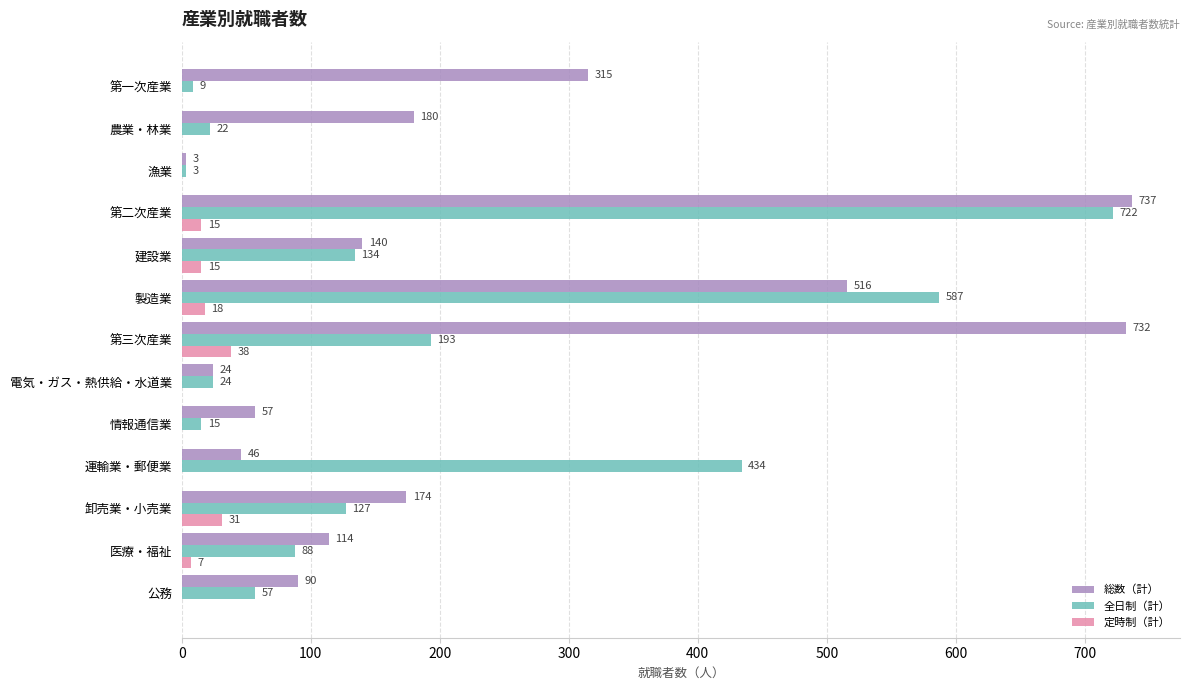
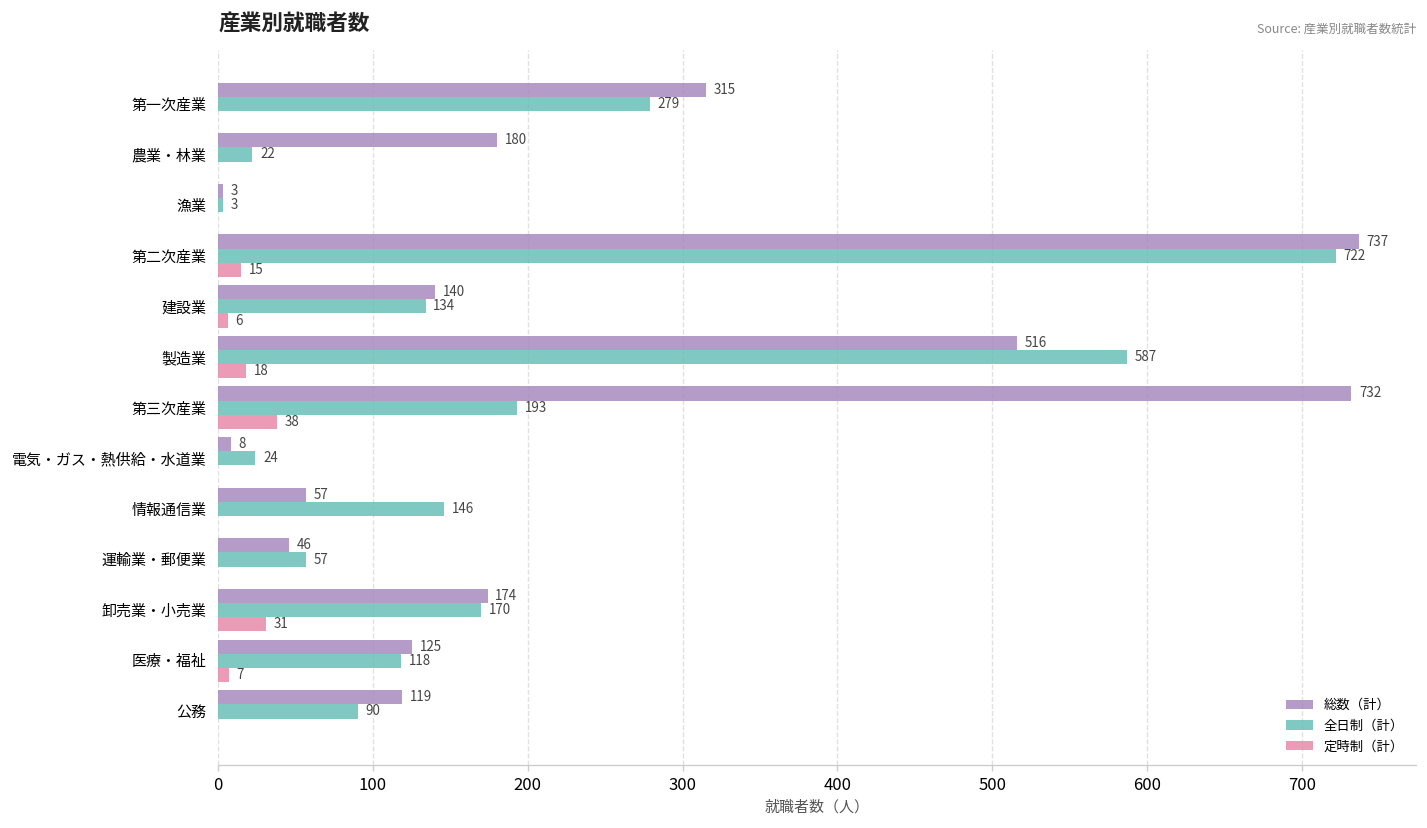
  {
    "総数（計）": {
      "第一次産業": 315,
      "農業・林業": 180,
      "漁業": 3,
      "第二次産業": 737,
      "建設業": 140,
      "製造業": 516,
      "第三次産業": 732,
-     "電気・ガス・熱供給・水道業": 24,
+     "電気・ガス・熱供給・水道業": 8,
      "情報通信業": 57,
      "運輸業・郵便業": 46,
      "卸売業・小売業": 174,
-     "医療・福祉": 114,
-     "公務": 90
+     "医療・福祉": 125,
+     "公務": 119
    },
    "全日制（計）": {
-     "第一次産業": 9,
+     "第一次産業": 279,
      "農業・林業": 22,
      "漁業": 3,
      "第二次産業": 722,
      "建設業": 134,
      "製造業": 587,
      "第三次産業": 193,
      "電気・ガス・熱供給・水道業": 24,
-     "情報通信業": 15,
-     "運輸業・郵便業": 434,
-     "卸売業・小売業": 127,
-     "医療・福祉": 88,
-     "公務": 57
+     "情報通信業": 146,
+     "運輸業・郵便業": 57,
+     "卸売業・小売業": 170,
+     "医療・福祉": 118,
+     "公務": 90
    },
    "定時制（計）": {
      "第二次産業": 15,
-     "建設業": 15,
+     "建設業": 6,
      "製造業": 18,
      "第三次産業": 38,
      "卸売業・小売業": 31,
      "医療・福祉": 7
    }
  }
